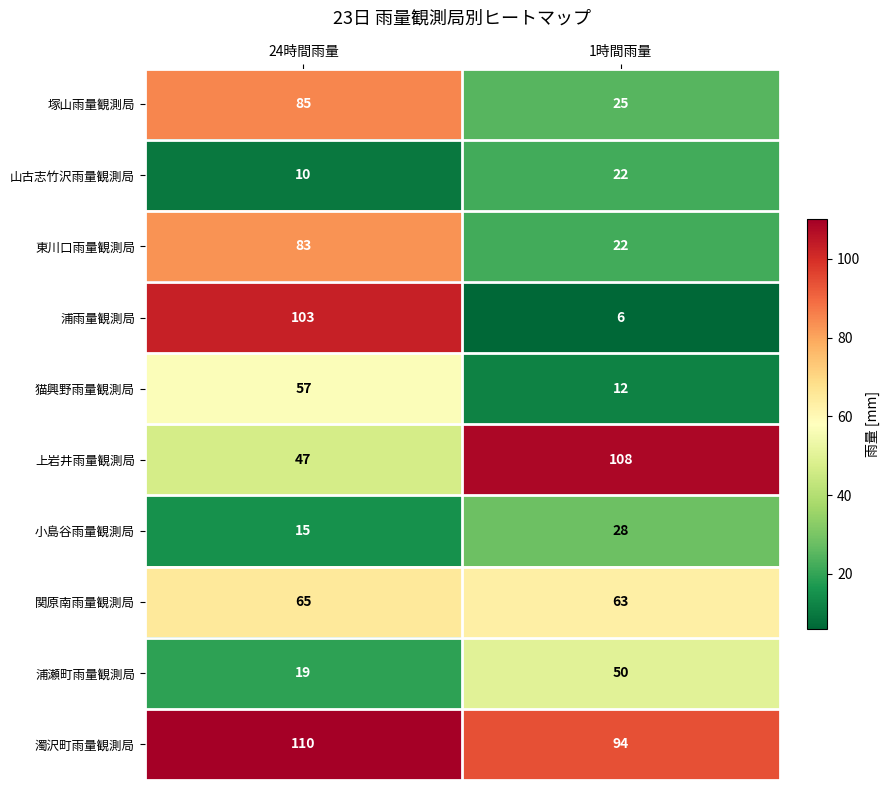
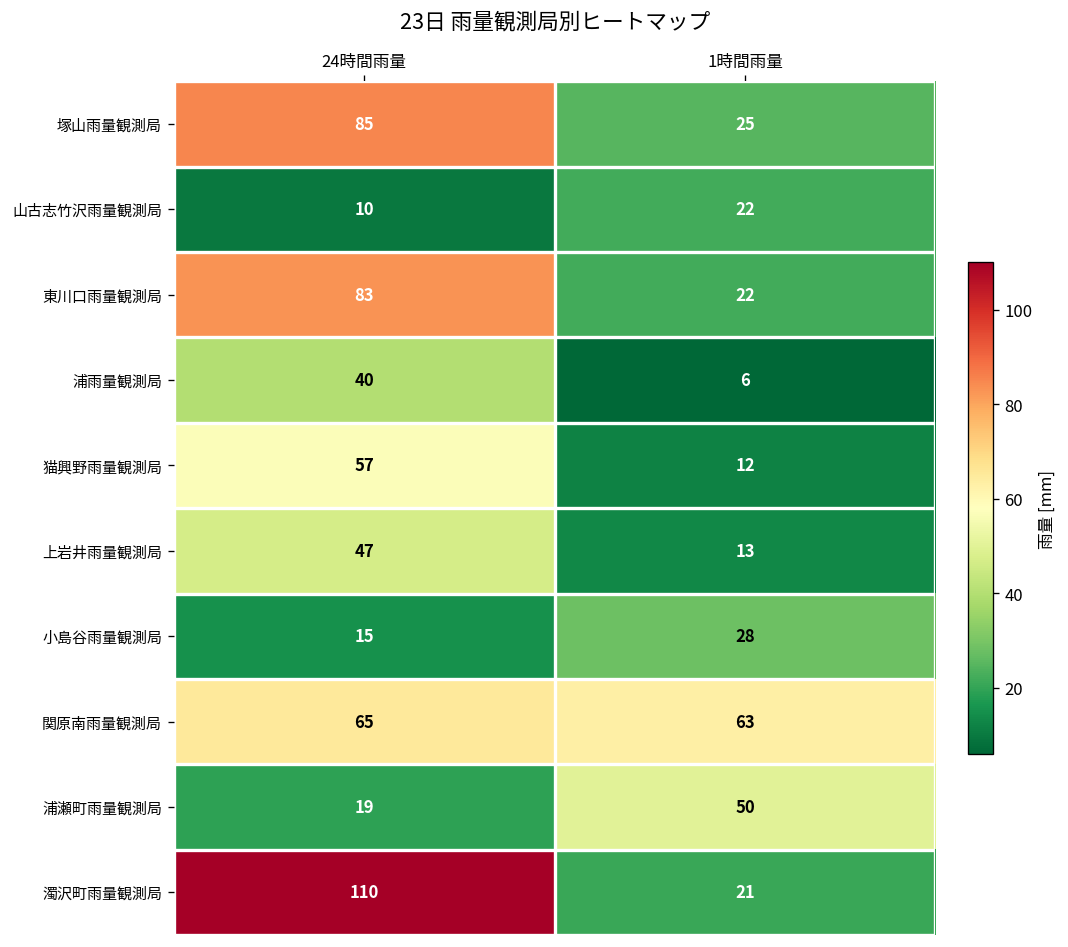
  {
    "塚山雨量観測局": {
      "24時間雨量": 85,
      "1時間雨量": 25
    },
    "山古志竹沢雨量観測局": {
      "24時間雨量": 10,
      "1時間雨量": 22
    },
    "東川口雨量観測局": {
      "24時間雨量": 83,
      "1時間雨量": 22
    },
    "浦雨量観測局": {
-     "24時間雨量": 103,
+     "24時間雨量": 40,
      "1時間雨量": 6
    },
    "猫興野雨量観測局": {
      "24時間雨量": 57,
      "1時間雨量": 12
    },
    "上岩井雨量観測局": {
      "24時間雨量": 47,
-     "1時間雨量": 108
+     "1時間雨量": 13
    },
    "小島谷雨量観測局": {
      "24時間雨量": 15,
      "1時間雨量": 28
    },
    "関原南雨量観測局": {
      "24時間雨量": 65,
      "1時間雨量": 63
    },
    "浦瀬町雨量観測局": {
      "24時間雨量": 19,
      "1時間雨量": 50
    },
    "濁沢町雨量観測局": {
      "24時間雨量": 110,
-     "1時間雨量": 94
+     "1時間雨量": 21
    }
  }
